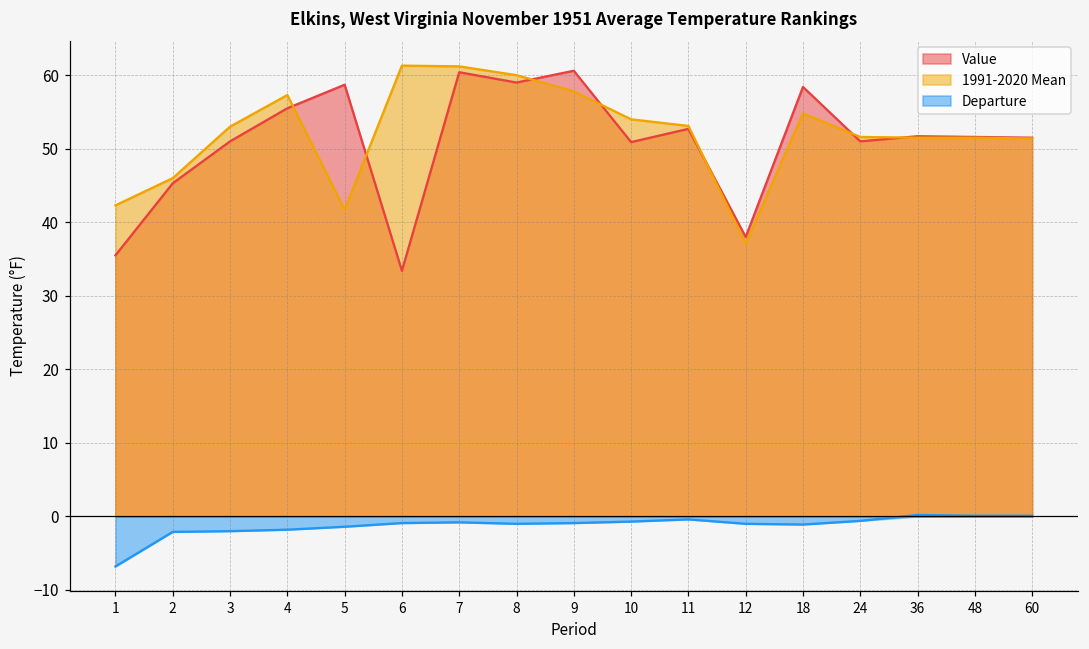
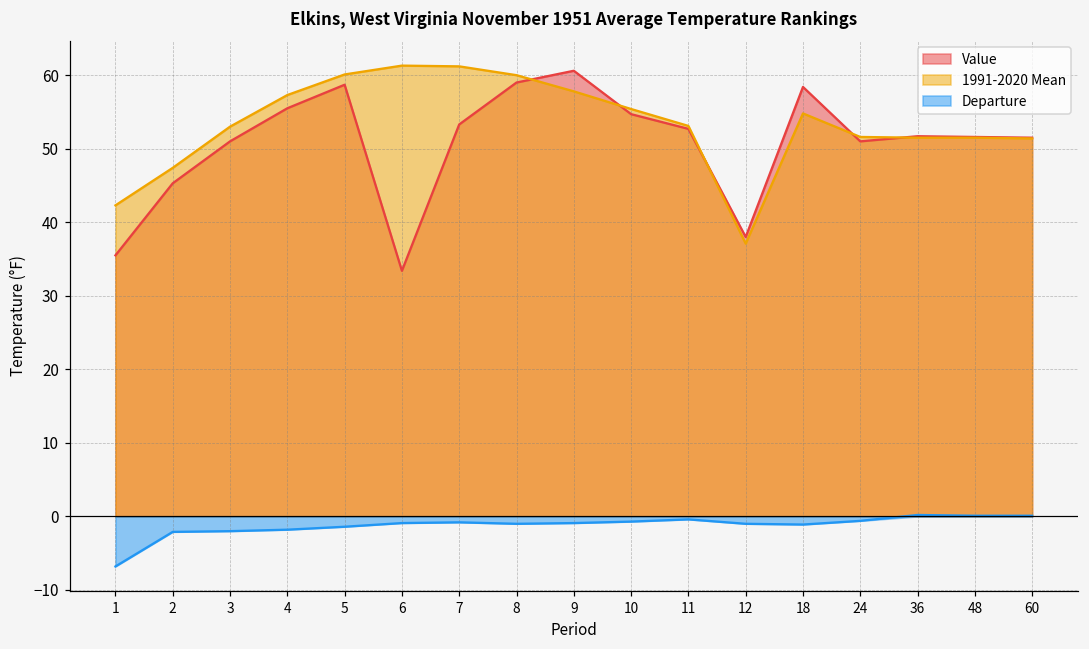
  {
    "Value": {
      "1": 36,
      "2": 45,
      "3": 51,
      "4": 56,
      "5": 59,
      "6": 33,
-     "7": 60,
+     "7": 53,
      "8": 59,
      "9": 61,
-     "10": 51,
+     "10": 55,
      "11": 53,
      "12": 38,
      "18": 58,
      "24": 51
    },
    "1991-2020 Mean": {
      "1": 42,
-     "2": 46,
+     "2": 47,
      "3": 53,
      "4": 57,
-     "5": 42,
+     "5": 60,
      "6": 61,
      "7": 61,
      "8": 60,
      "9": 58,
-     "10": 54,
+     "10": 55,
      "11": 53,
      "12": 37,
      "18": 55,
      "24": 52
    }
  }
